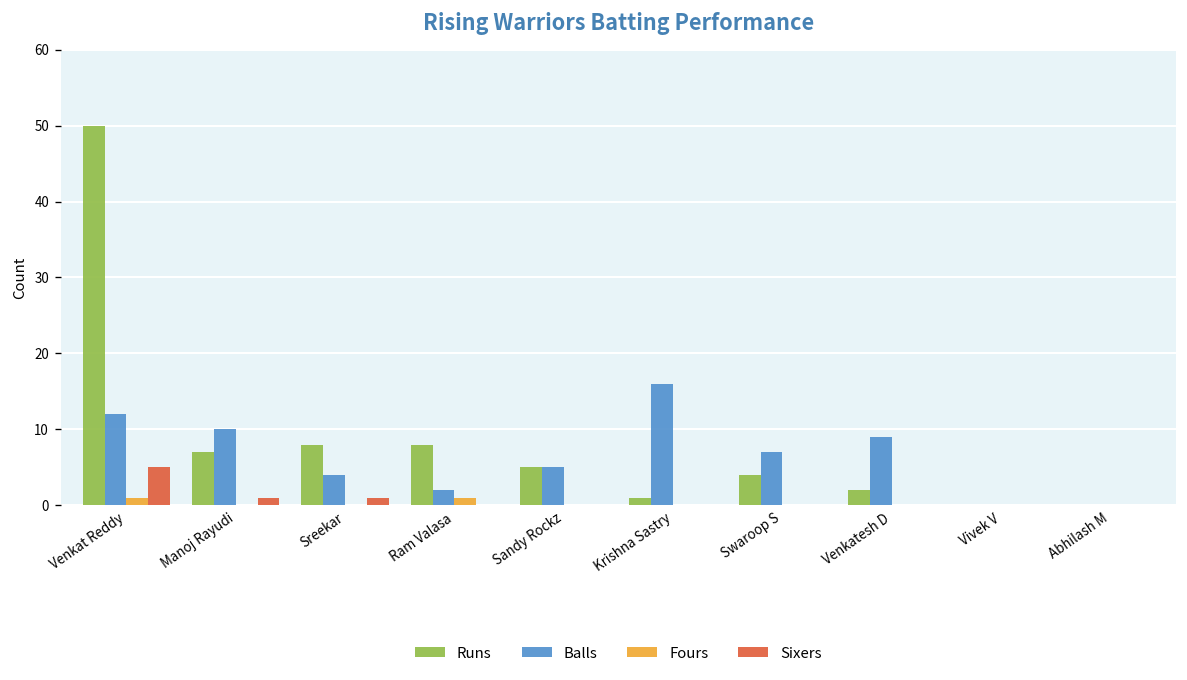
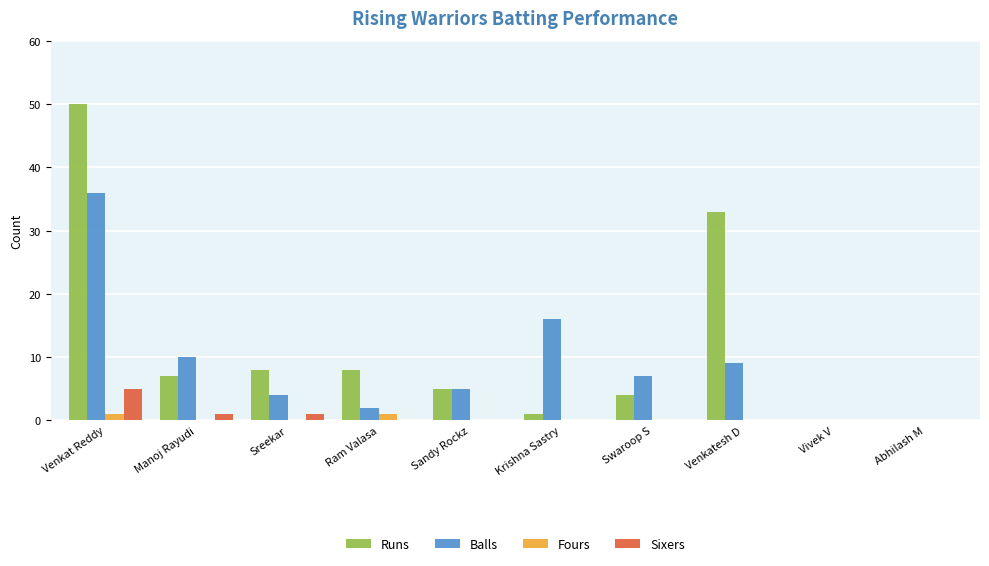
  {
    "Runs": {
      "Venkat Reddy": 50,
      "Manoj Rayudi": 7,
      "Sreekar": 8,
      "Ram Valasa": 8,
      "Sandy Rockz": 5,
      "Krishna Sastry": 1,
      "Swaroop S": 4,
-     "Venkatesh D": 2,
+     "Venkatesh D": 33,
      "Vivek V": 0,
      "Abhilash M": 0
    },
    "Balls": {
-     "Venkat Reddy": 12,
+     "Venkat Reddy": 36,
      "Manoj Rayudi": 10,
      "Sreekar": 4,
      "Ram Valasa": 2,
      "Sandy Rockz": 5,
      "Krishna Sastry": 16,
      "Swaroop S": 7,
      "Venkatesh D": 9,
      "Vivek V": 0,
      "Abhilash M": 0
    },
    "Fours": {
      "Venkat Reddy": 1,
      "Manoj Rayudi": 0,
      "Sreekar": 0,
      "Ram Valasa": 1,
      "Sandy Rockz": 0,
      "Krishna Sastry": 0,
      "Swaroop S": 0,
      "Venkatesh D": 0,
      "Vivek V": 0,
      "Abhilash M": 0
    },
    "Sixers": {
      "Venkat Reddy": 5,
      "Manoj Rayudi": 1,
      "Sreekar": 1,
      "Ram Valasa": 0,
      "Sandy Rockz": 0,
      "Krishna Sastry": 0,
      "Swaroop S": 0,
      "Venkatesh D": 0,
      "Vivek V": 0,
      "Abhilash M": 0
    }
  }
